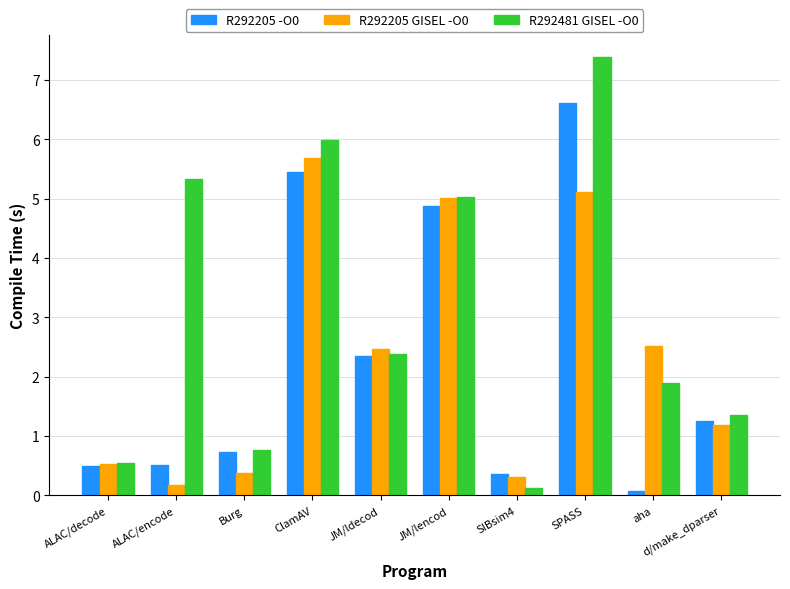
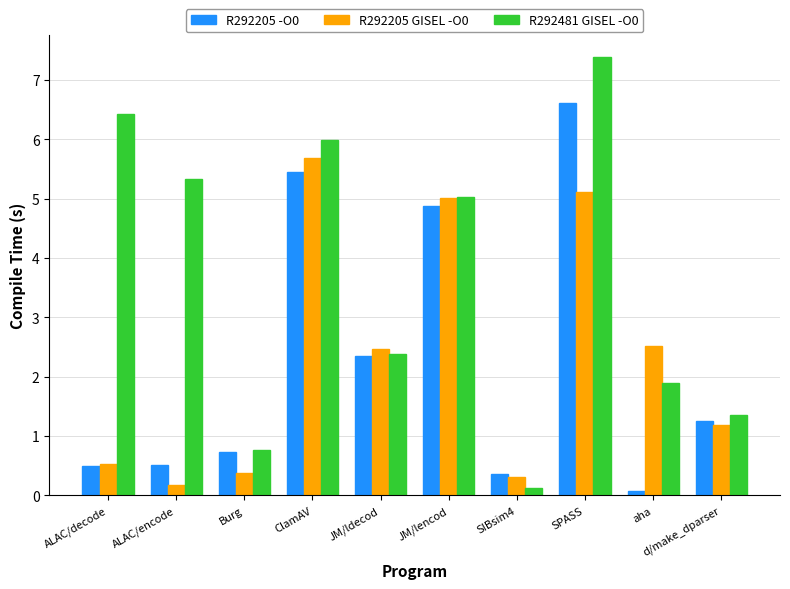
  {
    "R292205 -O0": {
      "ALAC/decode": 0.5,
      "ALAC/encode": 0.5,
      "Burg": 0.7,
      "ClamAV": 5.4,
      "JM/ldecod": 2.3,
      "JM/lencod": 4.9,
      "SIBsim4": 0.4,
      "SPASS": 6.6,
      "aha": 0.1,
      "d/make_dparser": 1.3
    },
    "R292205 GISEL -O0": {
      "ALAC/decode": 0.5,
      "ALAC/encode": 0.2,
      "Burg": 0.4,
      "ClamAV": 5.7,
      "JM/ldecod": 2.5,
      "JM/lencod": 5.0,
      "SIBsim4": 0.3,
      "SPASS": 5.1,
      "aha": 2.5,
      "d/make_dparser": 1.2
    },
    "R292481 GISEL -O0": {
-     "ALAC/decode": 0.5,
+     "ALAC/decode": 6.4,
      "ALAC/encode": 5.3,
      "Burg": 0.8,
      "ClamAV": 6.0,
      "JM/ldecod": 2.4,
      "JM/lencod": 5.0,
      "SIBsim4": 0.1,
      "SPASS": 7.4,
      "aha": 1.9,
      "d/make_dparser": 1.3
    }
  }
